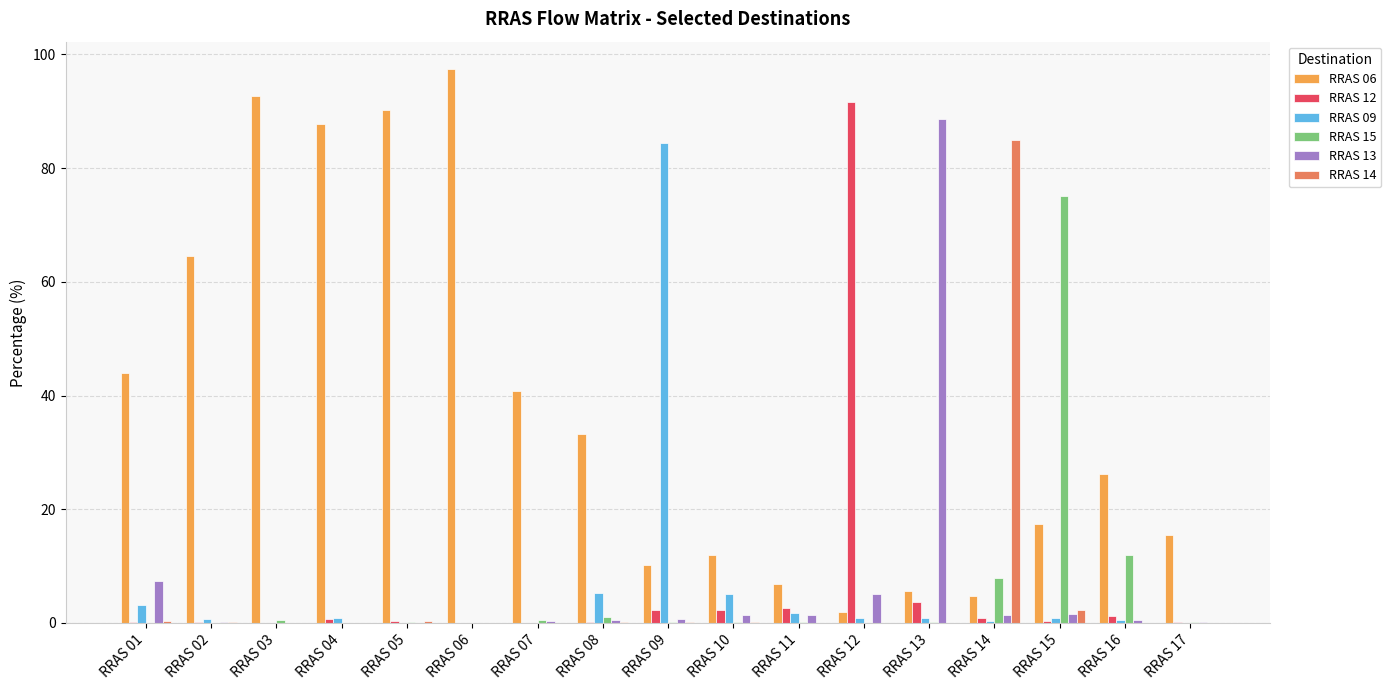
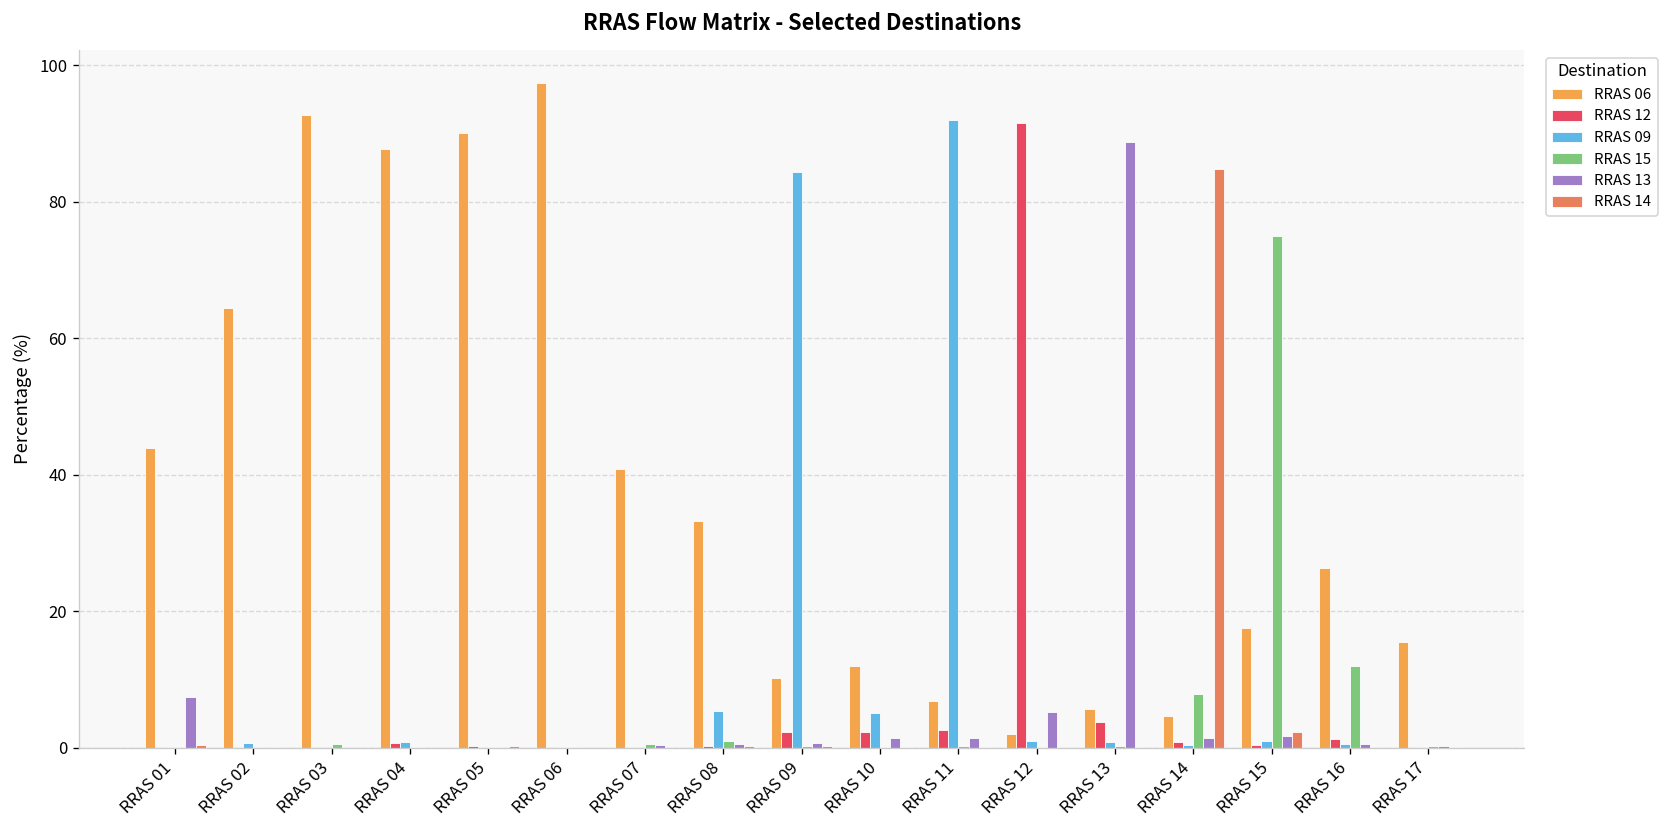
  {
    "RRAS 09": {
-     "RRAS 01": 3,
+     "RRAS 01": 0,
      "RRAS 02": 1,
      "RRAS 03": 0,
      "RRAS 04": 1,
      "RRAS 05": 0,
      "RRAS 08": 5,
      "RRAS 09": 84,
      "RRAS 10": 5,
-     "RRAS 11": 2,
+     "RRAS 11": 92,
      "RRAS 12": 1,
      "RRAS 13": 1,
      "RRAS 15": 1,
      "RRAS 16": 1
    },
    "RRAS 15": {
      "RRAS 03": 0,
      "RRAS 07": 1,
      "RRAS 08": 1,
      "RRAS 14": 8,
      "RRAS 15": 75,
      "RRAS 16": 12
    },
    "RRAS 13": {
      "RRAS 01": 7,
      "RRAS 03": 0,
      "RRAS 04": 0,
      "RRAS 05": 0,
      "RRAS 08": 1,
      "RRAS 09": 1,
      "RRAS 10": 1,
      "RRAS 11": 1,
      "RRAS 12": 5,
      "RRAS 13": 89,
      "RRAS 14": 1,
      "RRAS 15": 2,
      "RRAS 16": 0
    }
  }
